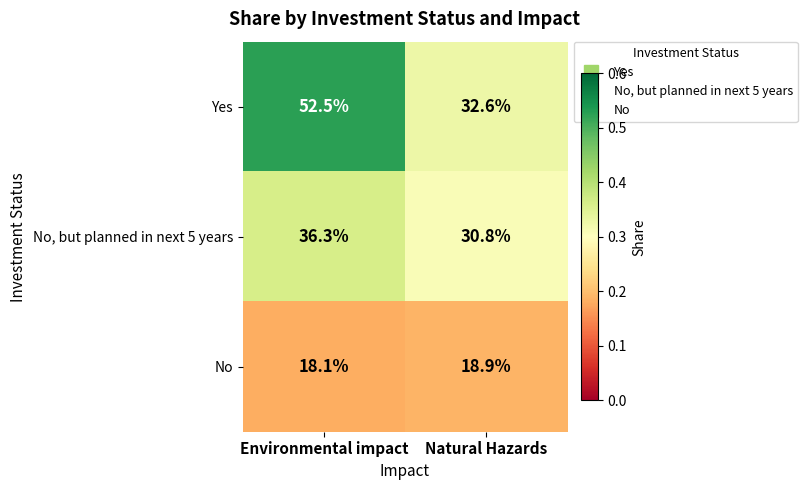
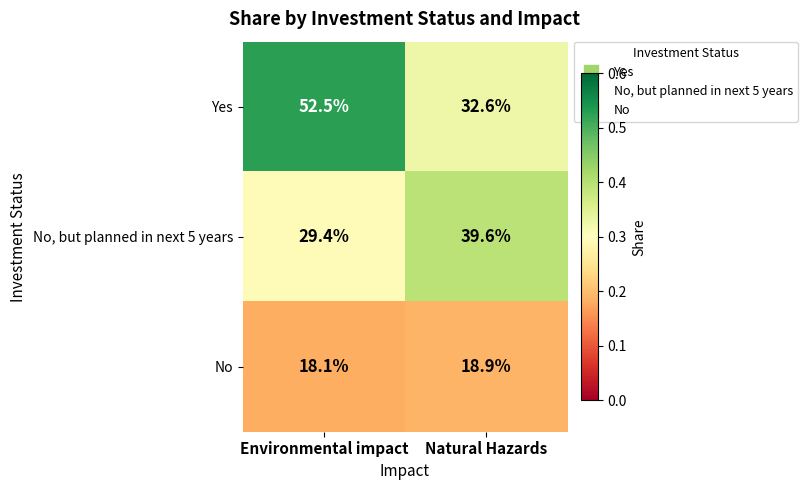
  {
    "Yes": {
      "Environmental impact": "52.5%",
      "Natural Hazards": "32.6%"
    },
    "No, but planned in next 5 years": {
-     "Environmental impact": "36.3%",
-     "Natural Hazards": "30.8%"
+     "Environmental impact": "29.4%",
+     "Natural Hazards": "39.6%"
    },
    "No": {
      "Environmental impact": "18.1%",
      "Natural Hazards": "18.9%"
    }
  }
